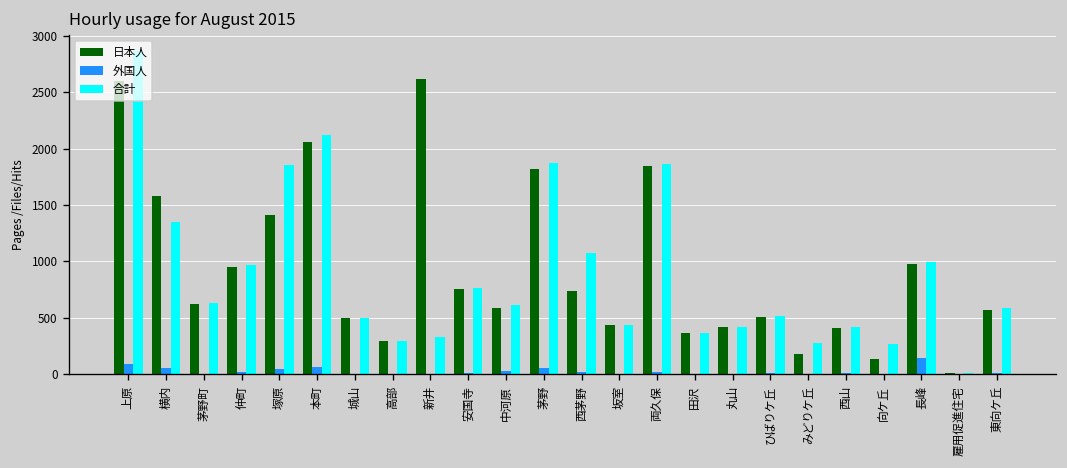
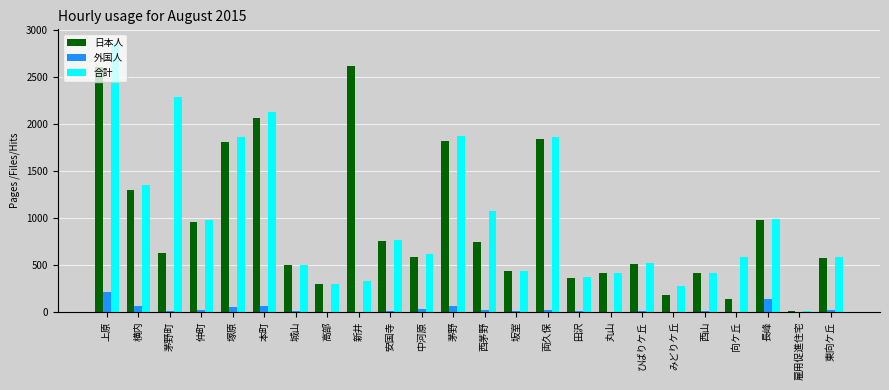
  {
    "日本人": {
-     "横内": 1600,
+     "横内": 1300,
      "茅野町": 600,
      "仲町": 1000,
-     "塚原": 1400,
+     "塚原": 1800,
      "本町": 2100,
      "城山": 500,
      "高部": 300,
      "新井": 2600,
      "安国寺": 800,
      "中河原": 600,
      "茅野": 1800,
      "西茅野": 700,
      "坂室": 400,
      "両久保": 1800,
      "田沢": 400,
      "丸山": 400,
      "ひばりケ丘": 500,
      "みどりケ丘": 200,
      "西山": 400,
      "向ケ丘": 100,
      "長峰": 1000,
      "東向ケ丘": 600
    },
    "外国人": {
-     "上原": 100,
+     "上原": 200,
      "横内": 100,
      "塚原": 0,
      "本町": 100,
      "中河原": 0,
      "茅野": 100,
      "向ケ丘": 0,
      "長峰": 100,
      "雇用促進住宅": 0
    },
    "合計": {
      "横内": 1300,
-     "茅野町": 600,
+     "茅野町": 2300,
      "仲町": 1000,
      "塚原": 1900,
      "本町": 2100,
      "城山": 500,
      "高部": 300,
      "新井": 300,
      "安国寺": 800,
      "中河原": 600,
      "茅野": 1900,
      "西茅野": 1100,
      "坂室": 400,
      "両久保": 1900,
      "田沢": 400,
      "丸山": 400,
      "ひばりケ丘": 500,
      "みどりケ丘": 300,
      "西山": 400,
-     "向ケ丘": 300,
+     "向ケ丘": 600,
      "長峰": 1000,
      "東向ケ丘": 600
    }
  }
